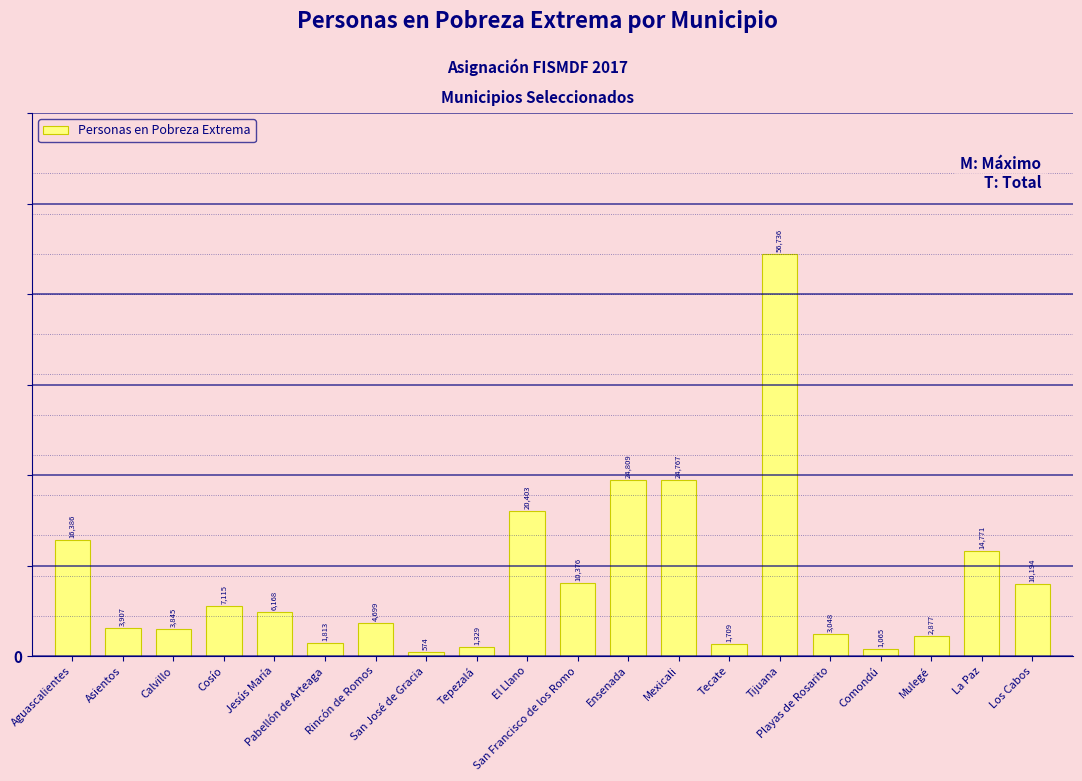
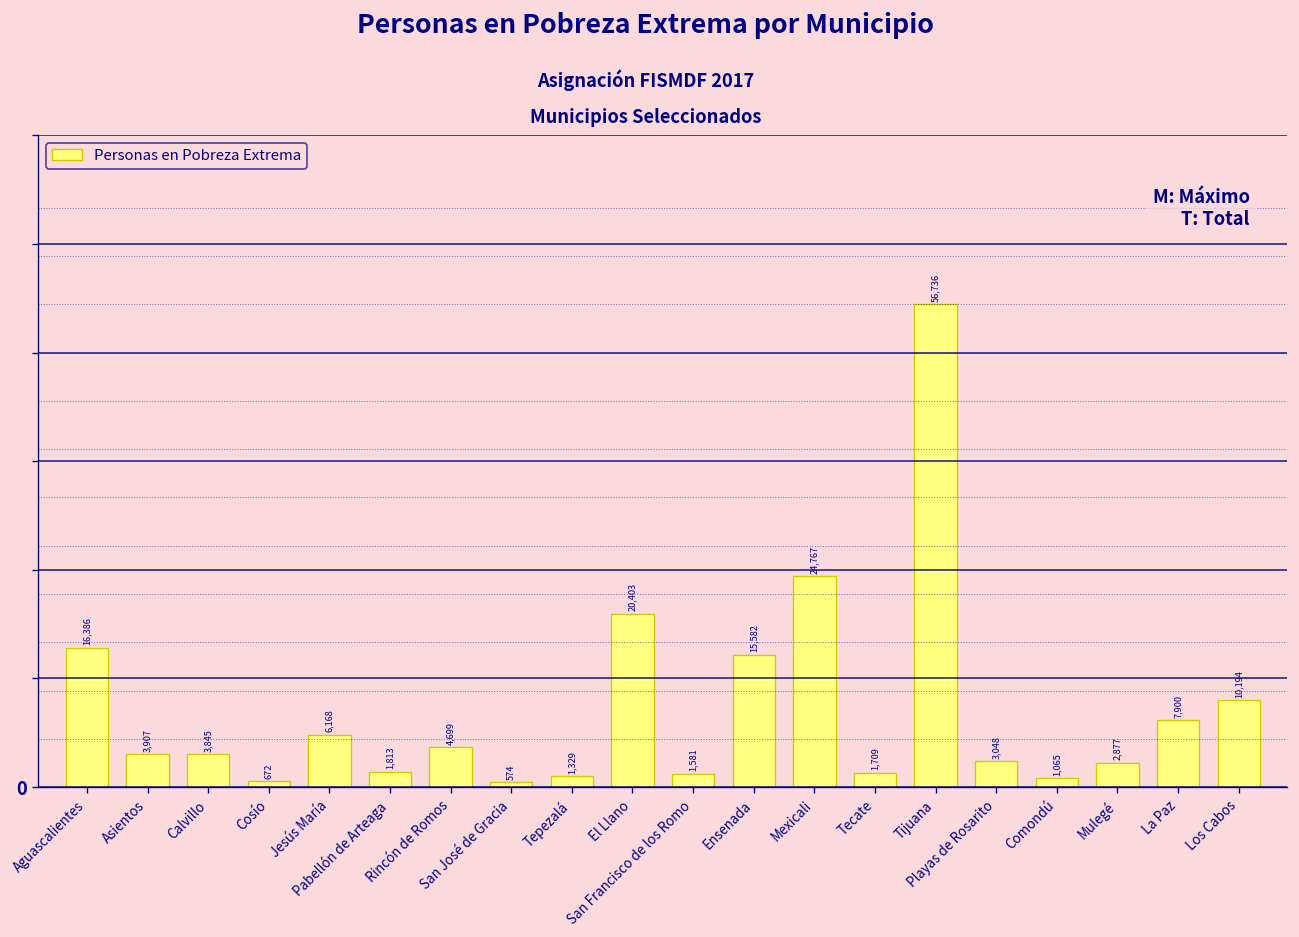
  {
    "Aguascalientes": "16,386",
    "Asientos": "3,907",
    "Calvillo": "3,845",
-   "Cosío": "7,115",
+   "Cosío": "672",
    "Jesús María": "6,168",
    "Pabellón de Arteaga": "1,813",
    "Rincón de Romos": "4,699",
    "San José de Gracia": "574",
    "Tepezalá": "1,329",
    "El Llano": "20,403",
-   "San Francisco de los Romo": "10,376",
-   "Ensenada": "24,809",
+   "San Francisco de los Romo": "1,581",
+   "Ensenada": "15,582",
    "Mexicali": "24,767",
    "Tecate": "1,709",
    "Tijuana": "56,736",
    "Playas de Rosarito": "3,048",
    "Comondú": "1,065",
    "Mulegé": "2,877",
-   "La Paz": "14,771",
+   "La Paz": "7,900",
    "Los Cabos": "10,194"
  }
